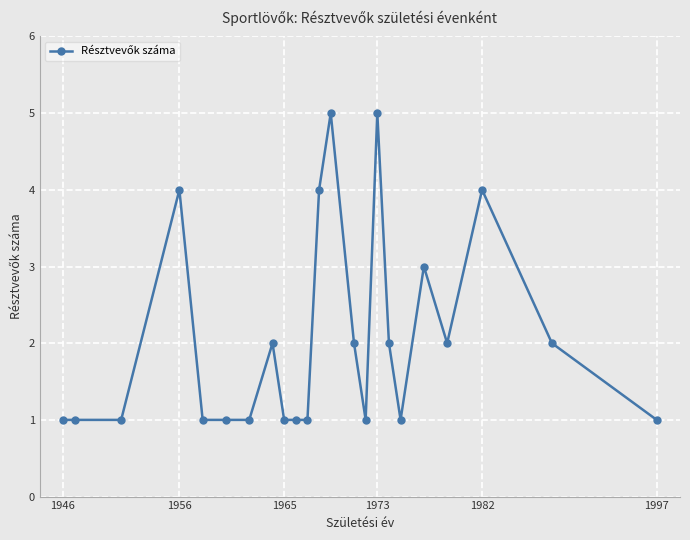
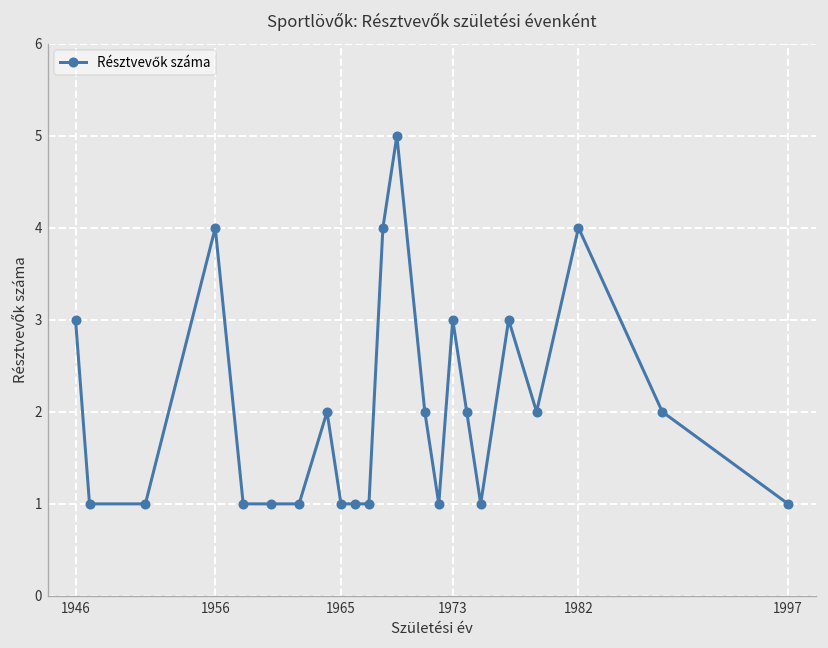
  {
-   "1946": 1,
+   "1946": 3,
    "1956": 4,
    "1965": 1,
-   "1973": 5,
+   "1973": 3,
    "1982": 4,
    "1997": 1
  }
